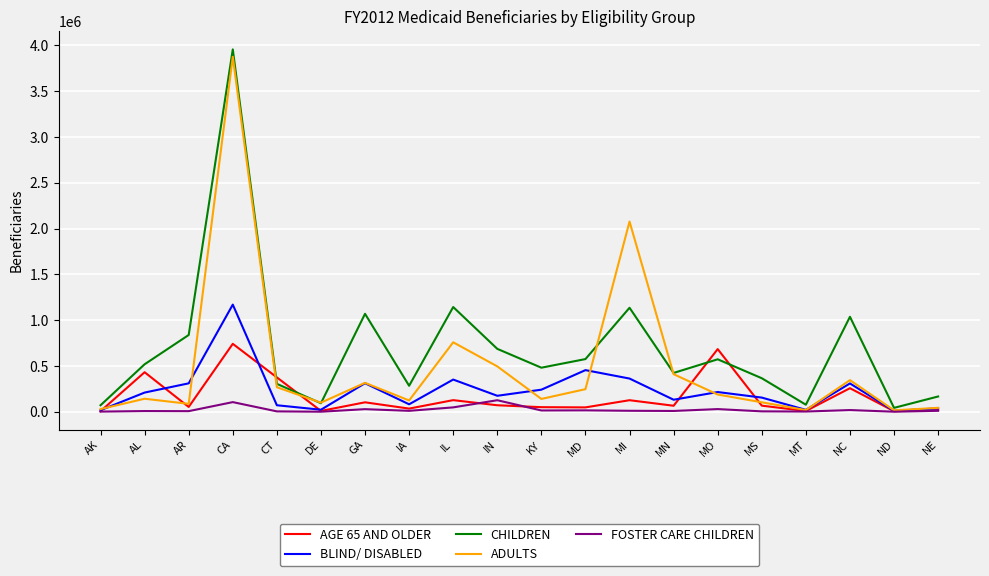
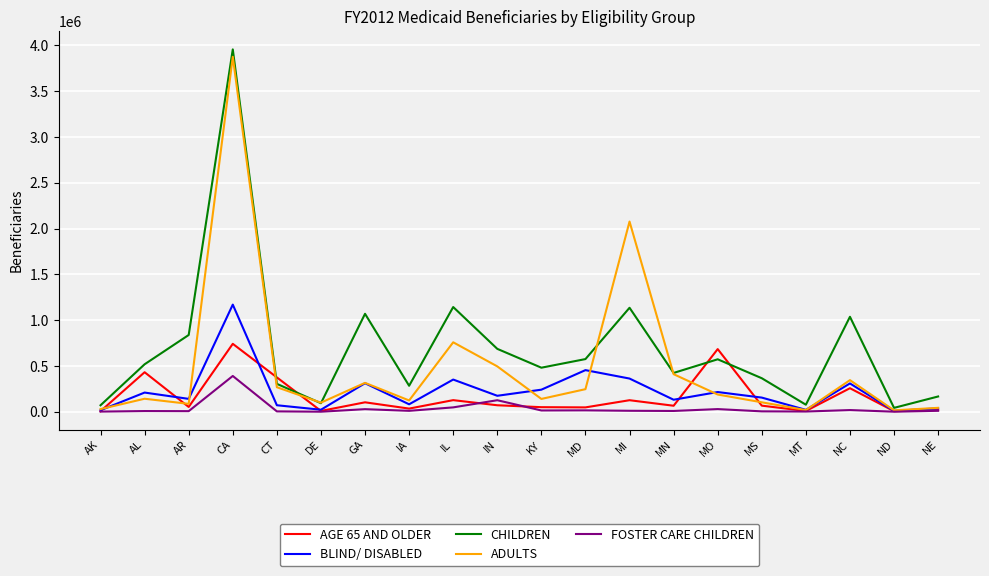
  {
    "AGE 65 AND OLDER": {
      "AL": 400000,
      "AR": 100000,
      "CA": 700000,
      "CT": 400000,
      "GA": 100000,
      "IL": 100000,
      "IN": 100000,
      "KY": 100000,
      "MD": 0,
      "MI": 100000,
      "MN": 100000,
      "MO": 700000,
      "MS": 100000,
      "NC": 300000
    },
    "BLIND/ DISABLED": {
      "AL": 200000,
-     "AR": 300000,
+     "AR": 100000,
      "CA": 1200000,
      "CT": 100000,
      "IA": 100000,
      "IL": 400000,
      "IN": 200000,
      "KY": 200000,
      "MD": 500000,
      "MI": 400000,
      "MN": 100000,
      "MS": 200000,
      "NC": 300000
    },
    "CHILDREN": {
      "AK": 100000,
      "AL": 500000,
      "AR": 800000,
      "CA": 4000000,
      "CT": 300000,
      "GA": 1100000,
      "IA": 300000,
      "IL": 1100000,
      "IN": 700000,
      "KY": 500000,
      "MD": 600000,
      "MI": 1100000,
      "MO": 600000,
      "MS": 400000,
      "MT": 100000,
      "NC": 1000000,
      "NE": 200000
    },
    "ADULTS": {
      "AL": 100000,
      "AR": 100000,
      "CA": 3900000,
      "CT": 300000,
      "IA": 100000,
      "IL": 800000,
      "IN": 500000,
      "KY": 100000,
      "MD": 200000,
      "MI": 2100000,
      "MS": 100000,
      "NC": 300000
    },
    "FOSTER CARE CHILDREN": {
      "AL": 0,
      "AR": 0,
-     "CA": 100000,
+     "CA": 400000,
      "CT": 0,
      "GA": 0,
      "IL": 0,
      "IN": 100000,
      "KY": 0,
      "MD": 0,
      "MI": 0,
      "MN": 0,
      "MO": 0,
      "MS": 0,
      "NC": 0
    }
  }
